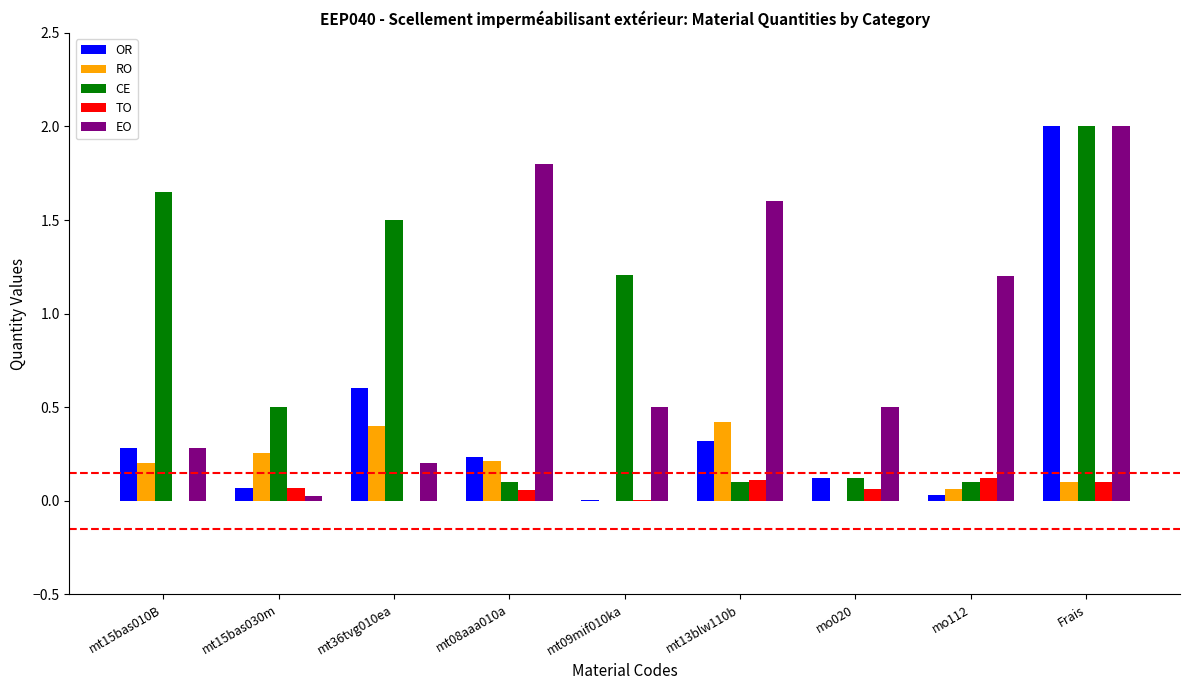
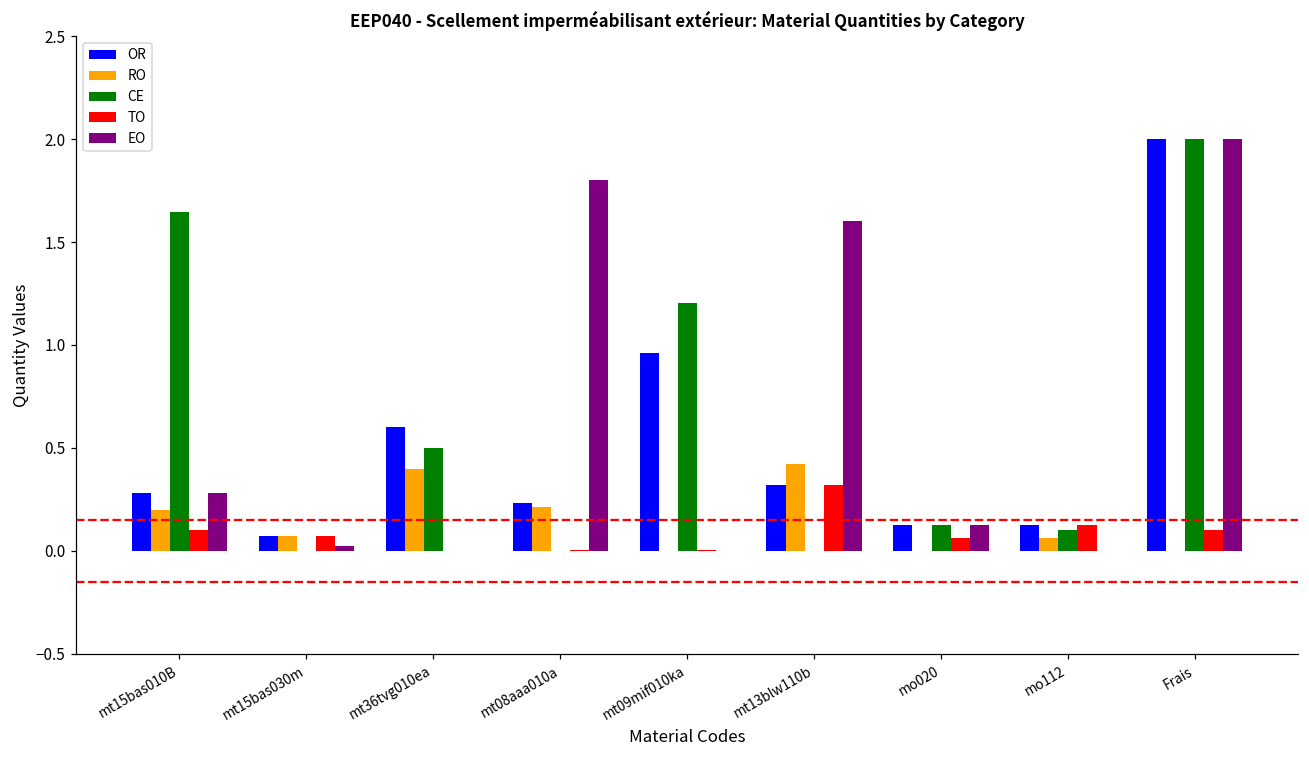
  {
    "OR": {
      "mt15bas010B": 0.28,
      "mt15bas030m": 0.07,
      "mt36tvg010ea": 0.60,
      "mt08aaa010a": 0.23,
-     "mt09mif010ka": 0.01,
+     "mt09mif010ka": 0.96,
      "mt13blw110b": 0.32,
      "mo020": 0.12,
-     "mo112": 0.03,
+     "mo112": 0.12,
      "Frais": 2.00
    },
    "RO": {
      "mt15bas010B": 0.20,
-     "mt15bas030m": 0.25,
+     "mt15bas030m": 0.07,
      "mt36tvg010ea": 0.40,
      "mt08aaa010a": 0.22,
      "mt09mif010ka": 0.00,
      "mt13blw110b": 0.42,
      "mo020": 0.00,
      "mo112": 0.07,
-     "Frais": 0.1
+     "Frais": 0.0
    },
    "CE": {
      "mt15bas010B": 1.65,
-     "mt15bas030m": 0.5,
-     "mt36tvg010ea": 1.5,
-     "mt08aaa010a": 0.1,
+     "mt15bas030m": 0.0,
+     "mt36tvg010ea": 0.5,
+     "mt08aaa010a": 0.0,
      "mt09mif010ka": 1.2,
-     "mt13blw110b": 0.1,
+     "mt13blw110b": 0.0,
      "mo020": 0.12,
      "mo112": 0.1,
      "Frais": 2.0
    },
    "TO": {
-     "mt15bas010B": 0.0,
+     "mt15bas010B": 0.1,
      "mt15bas030m": 0.07,
      "mt36tvg010ea": 0.00,
-     "mt08aaa010a": 0.06,
-     "mt13blw110b": 0.11,
+     "mt08aaa010a": 0.01,
+     "mt13blw110b": 0.32,
      "mo020": 0.06,
      "mo112": 0.12,
      "Frais": 0.10
    },
    "EO": {
      "mt15bas010B": 0.28,
      "mt15bas030m": 0.03,
-     "mt36tvg010ea": 0.2,
+     "mt36tvg010ea": 0.0,
      "mt08aaa010a": 1.80,
-     "mt09mif010ka": 0.5,
+     "mt09mif010ka": 0.0,
      "mt13blw110b": 1.60,
-     "mo020": 0.50,
-     "mo112": 1.2,
+     "mo020": 0.12,
+     "mo112": 0.0,
      "Frais": 2.00
    }
  }
